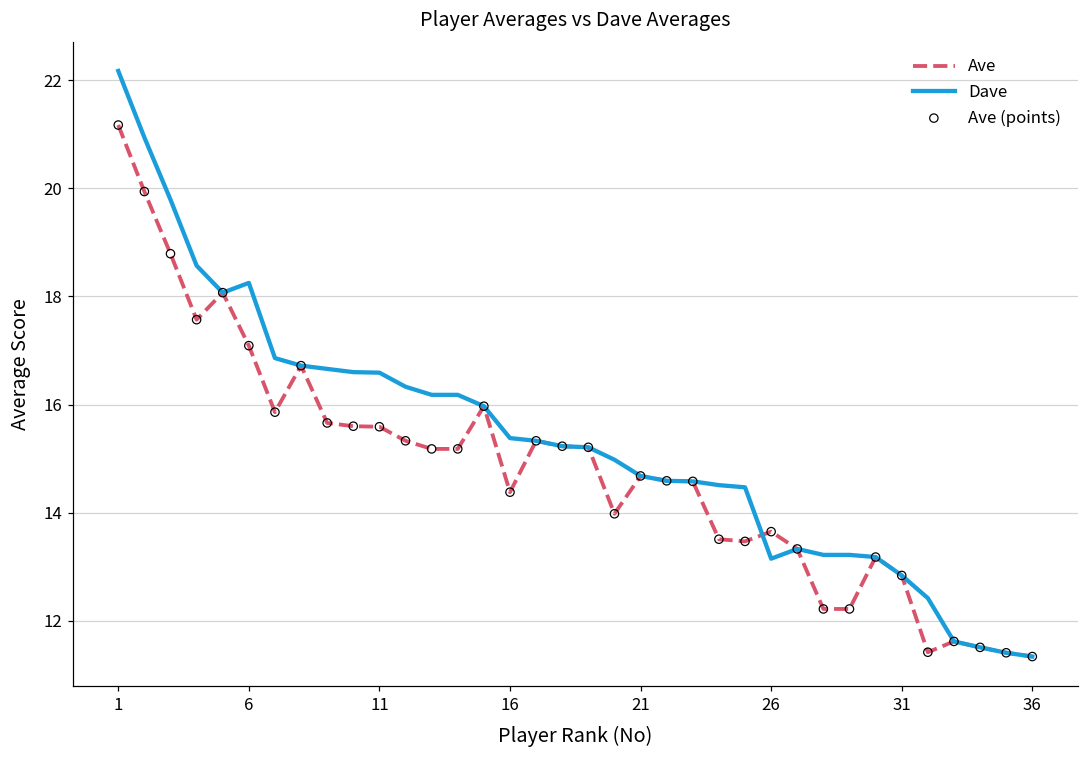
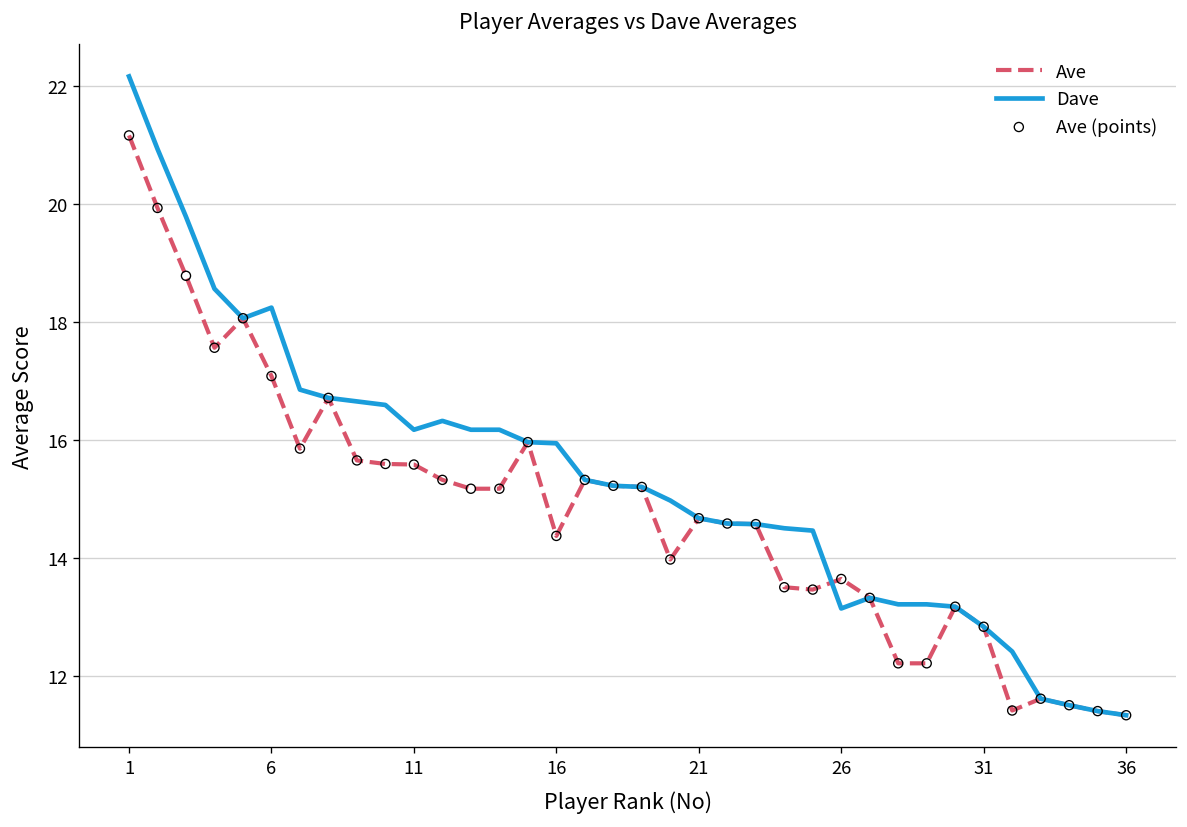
  {
    "Dave": {
      "1": 22.2,
      "6": 18.3,
-     "11": 16.6,
-     "16": 15.4,
+     "11": 16.2,
+     "16": 16.0,
      "26": 13.2
    }
  }
